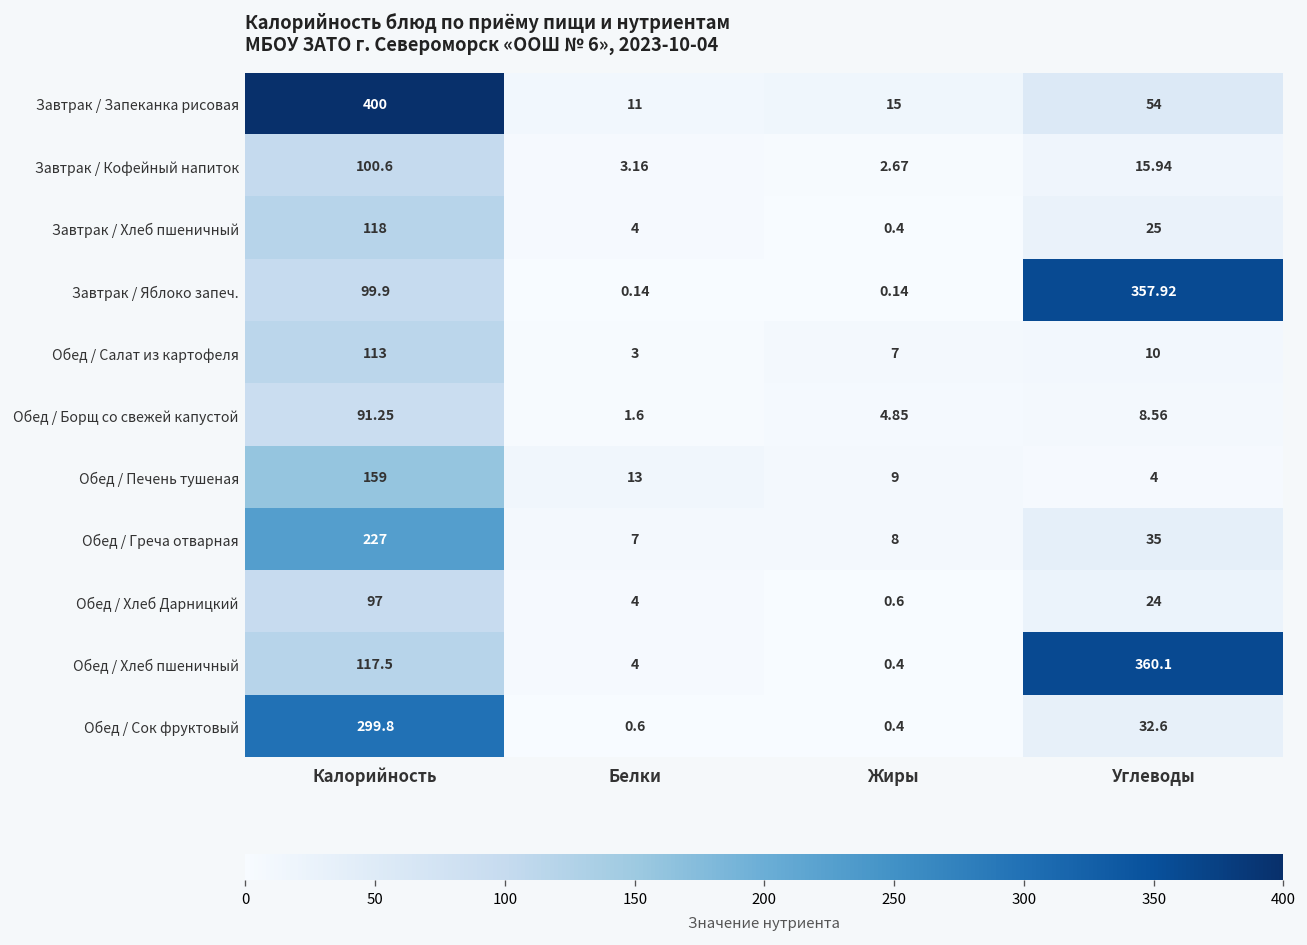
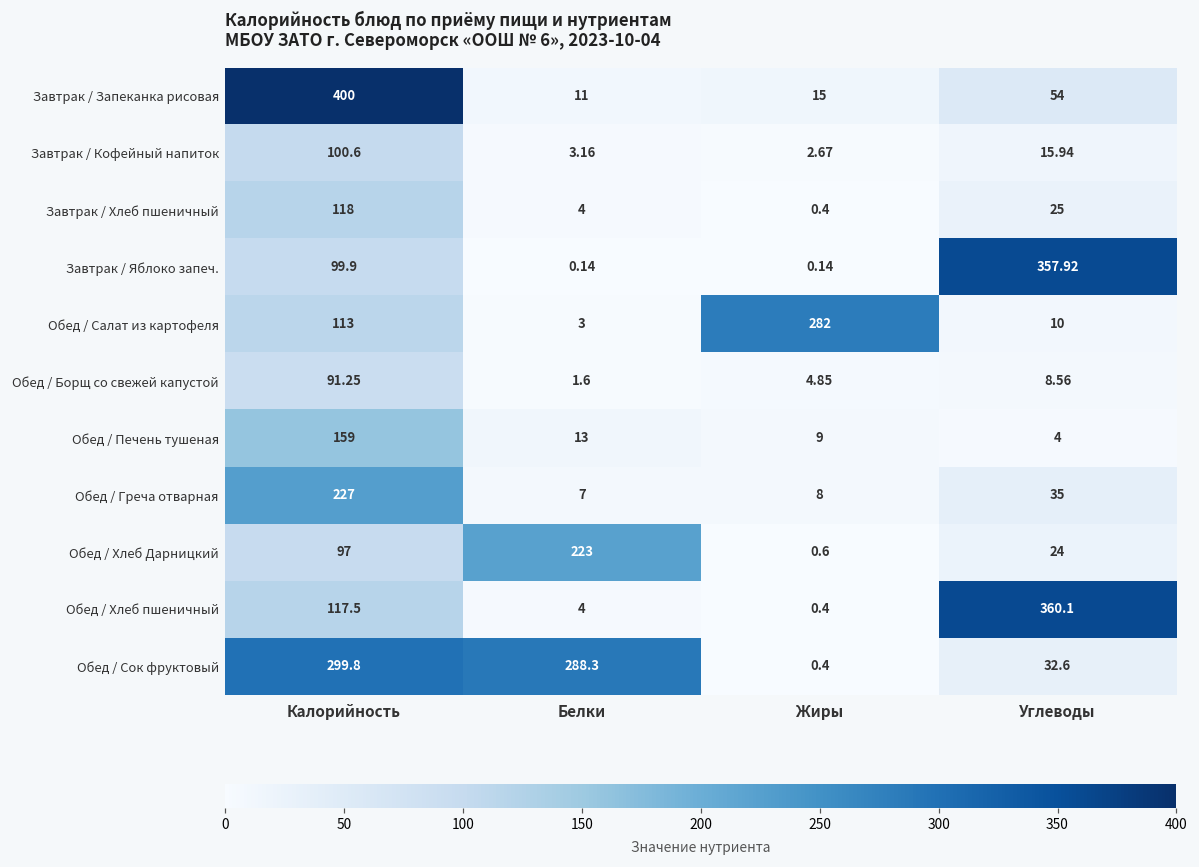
  {
    "Завтрак / Запеканка рисовая": {
      "Калорийность": 400,
      "Белки": 11,
      "Жиры": 15,
      "Углеводы": 54
    },
    "Завтрак / Кофейный напиток": {
      "Калорийность": 100.6,
      "Белки": 3.16,
      "Жиры": 2.67,
      "Углеводы": 15.94
    },
    "Завтрак / Хлеб пшеничный": {
      "Калорийность": 118,
      "Белки": 4,
      "Жиры": 0.4,
      "Углеводы": 25
    },
    "Завтрак / Яблоко запеч.": {
      "Калорийность": 99.9,
      "Белки": 0.14,
      "Жиры": 0.14,
      "Углеводы": 357.92
    },
    "Обед / Салат из картофеля": {
      "Калорийность": 113,
      "Белки": 3,
-     "Жиры": 7,
+     "Жиры": 282,
      "Углеводы": 10
    },
    "Обед / Борщ со свежей капустой": {
      "Калорийность": 91.25,
      "Белки": 1.6,
      "Жиры": 4.85,
      "Углеводы": 8.56
    },
    "Обед / Печень тушеная": {
      "Калорийность": 159,
      "Белки": 13,
      "Жиры": 9,
      "Углеводы": 4
    },
    "Обед / Греча отварная": {
      "Калорийность": 227,
      "Белки": 7,
      "Жиры": 8,
      "Углеводы": 35
    },
    "Обед / Хлеб Дарницкий": {
      "Калорийность": 97,
-     "Белки": 4,
+     "Белки": 223,
      "Жиры": 0.6,
      "Углеводы": 24
    },
    "Обед / Хлеб пшеничный": {
      "Калорийность": 117.5,
      "Белки": 4,
      "Жиры": 0.4,
      "Углеводы": 360.1
    },
    "Обед / Сок фруктовый": {
      "Калорийность": 299.8,
-     "Белки": 0.6,
+     "Белки": 288.3,
      "Жиры": 0.4,
      "Углеводы": 32.6
    }
  }
